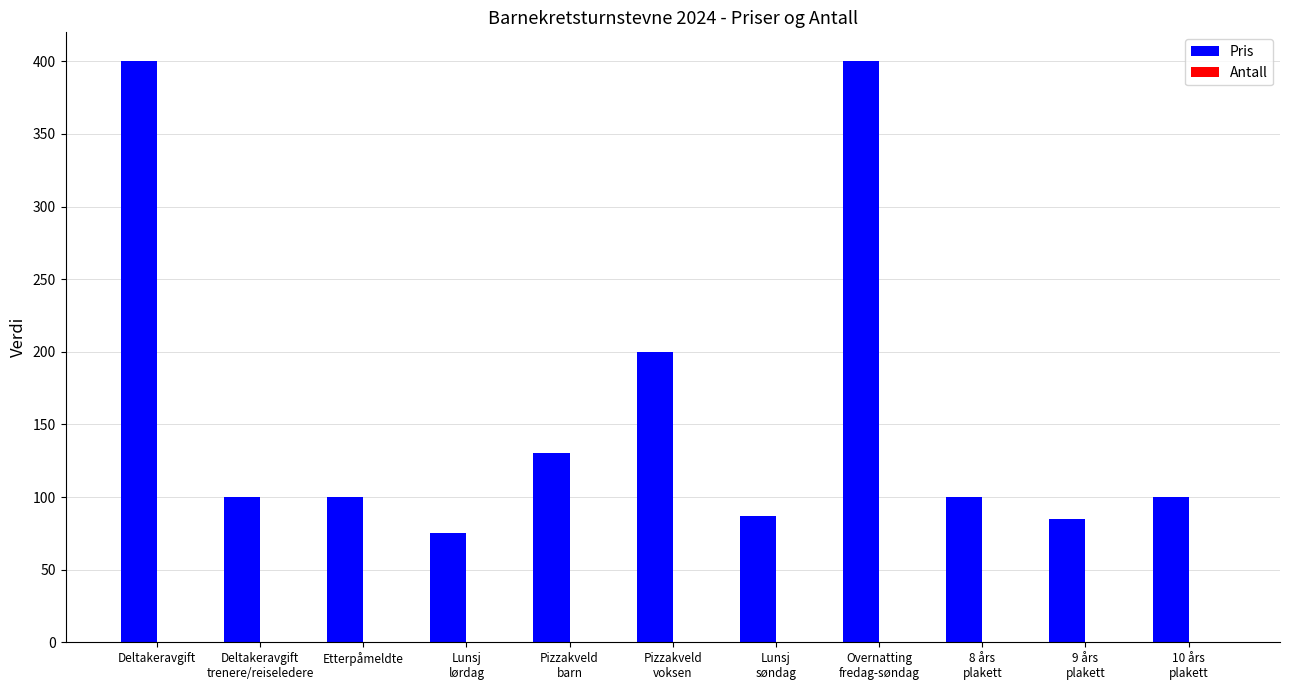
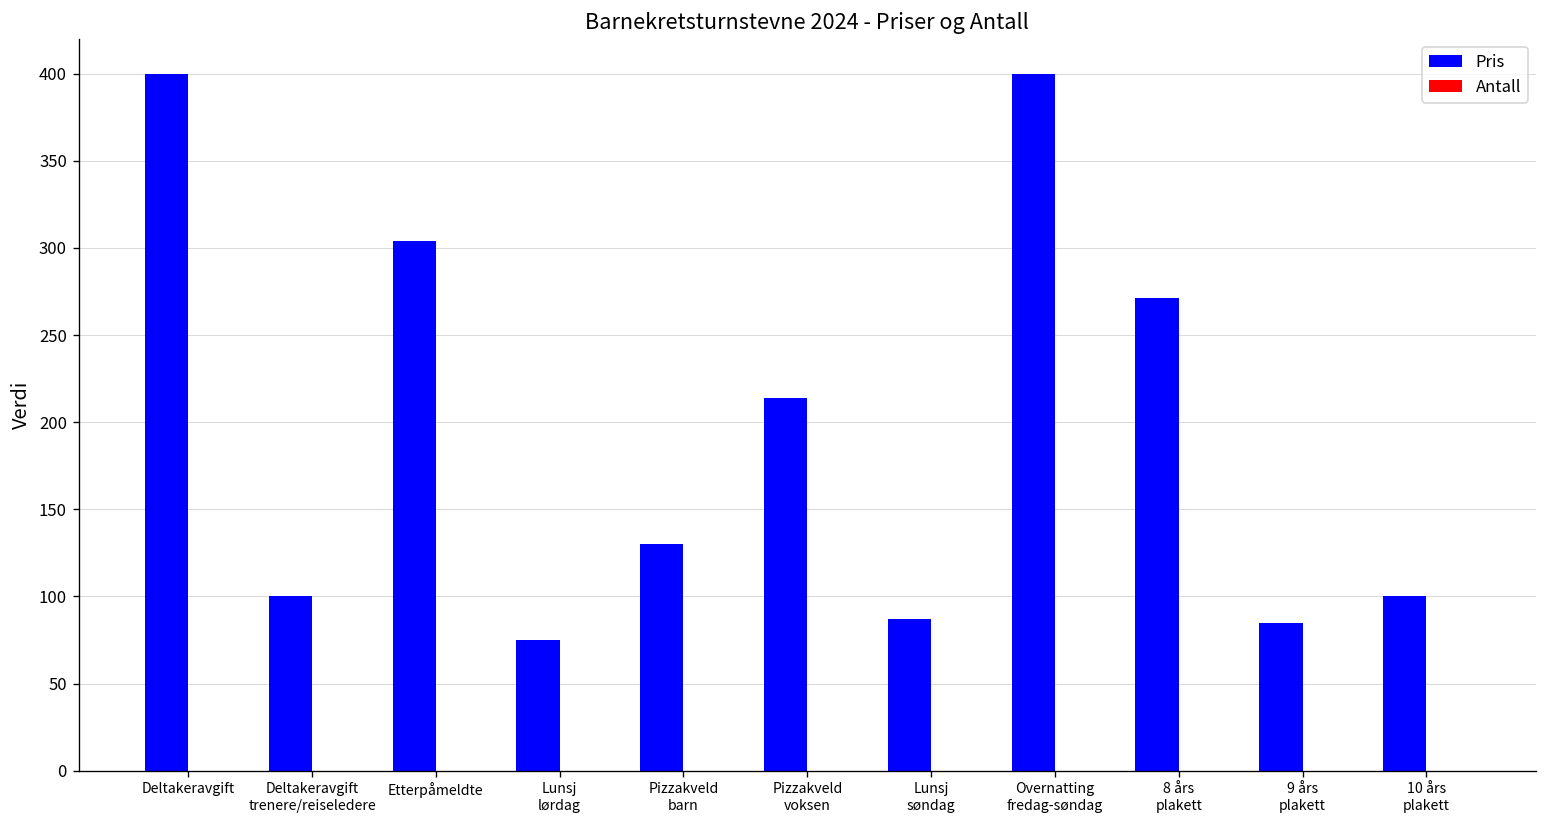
  {
    "Pris": {
      "Deltakeravgift": 400,
      "Deltakeravgift trenere/reiseledere": 100,
-     "Etterpåmeldte": 100,
+     "Etterpåmeldte": 304,
      "Lunsj lørdag": 75,
      "Pizzakveld barn": 130,
-     "Pizzakveld voksen": 200,
+     "Pizzakveld voksen": 214,
      "Lunsj søndag": 87,
      "Overnatting fredag-søndag": 400,
-     "8 års plakett": 100,
+     "8 års plakett": 271,
      "9 års plakett": 85,
      "10 års plakett": 100
    },
    "Antall": {
      "Deltakeravgift": 0,
      "Deltakeravgift trenere/reiseledere": 0,
      "Etterpåmeldte": 0,
      "Lunsj lørdag": 0,
      "Pizzakveld barn": 0,
      "Pizzakveld voksen": 0,
      "Lunsj søndag": 0,
      "Overnatting fredag-søndag": 0,
      "8 års plakett": 0,
      "9 års plakett": 0,
      "10 års plakett": 0
    }
  }
